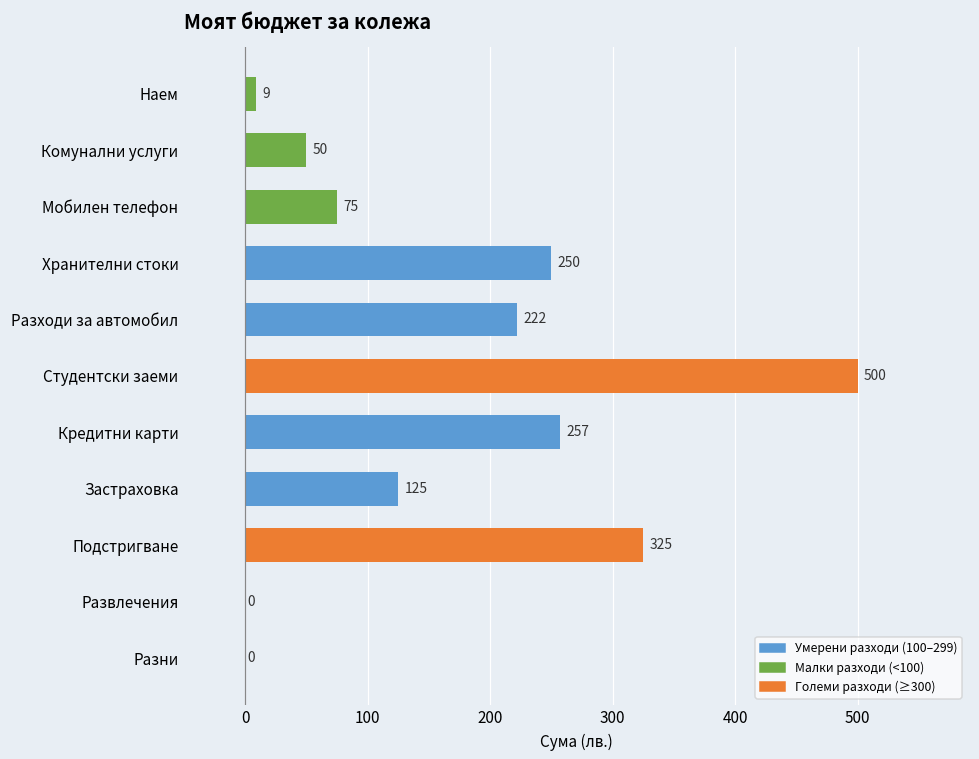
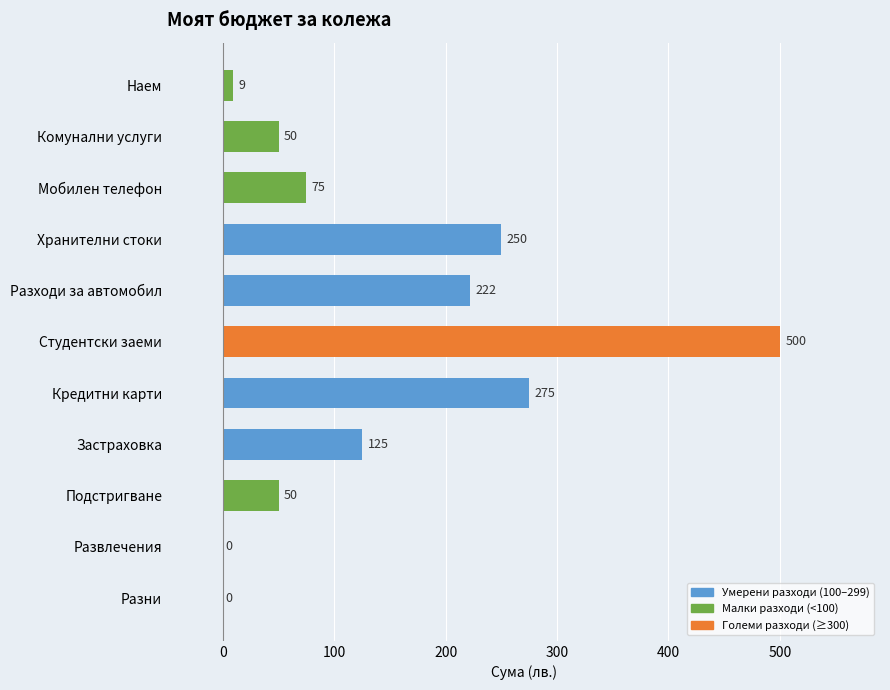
  {
    "Наем": 9,
    "Комунални услуги": 50,
    "Мобилен телефон": 75,
    "Хранителни стоки": 250,
    "Разходи за автомобил": 222,
    "Студентски заеми": 500,
-   "Кредитни карти": 257,
+   "Кредитни карти": 275,
    "Застраховка": 125,
-   "Подстригване": 325,
+   "Подстригване": 50,
    "Развлечения": 0,
    "Разни": 0
  }
